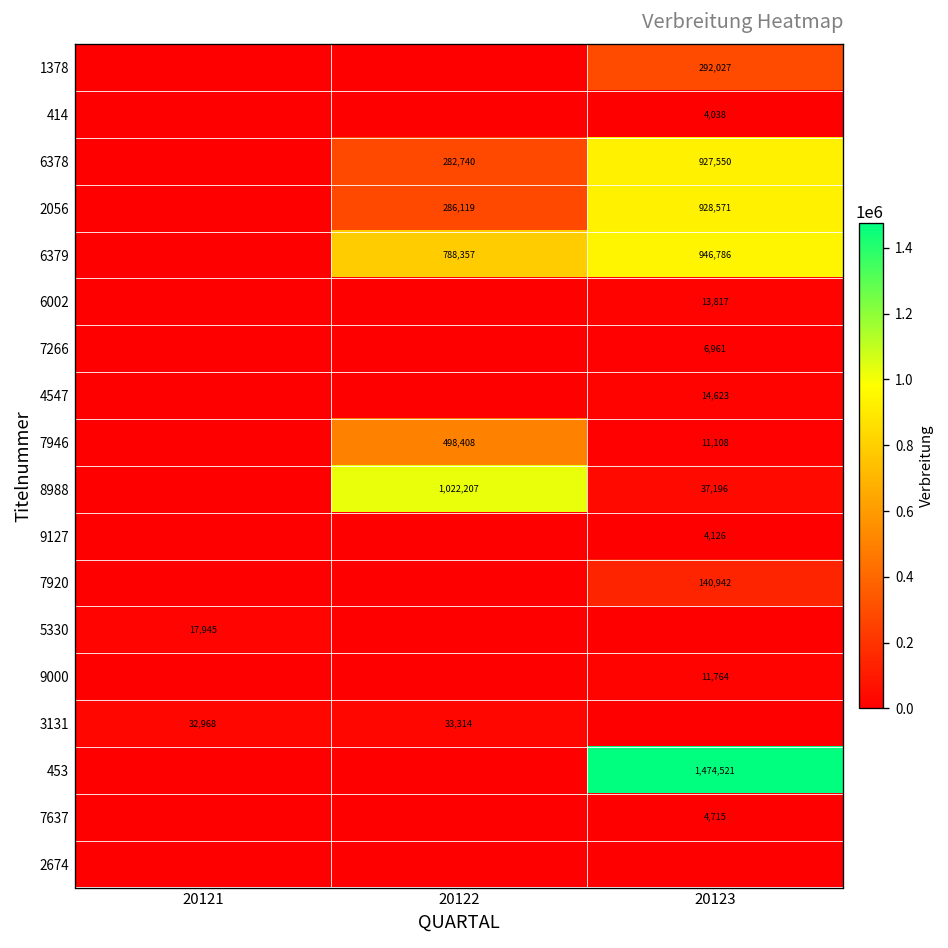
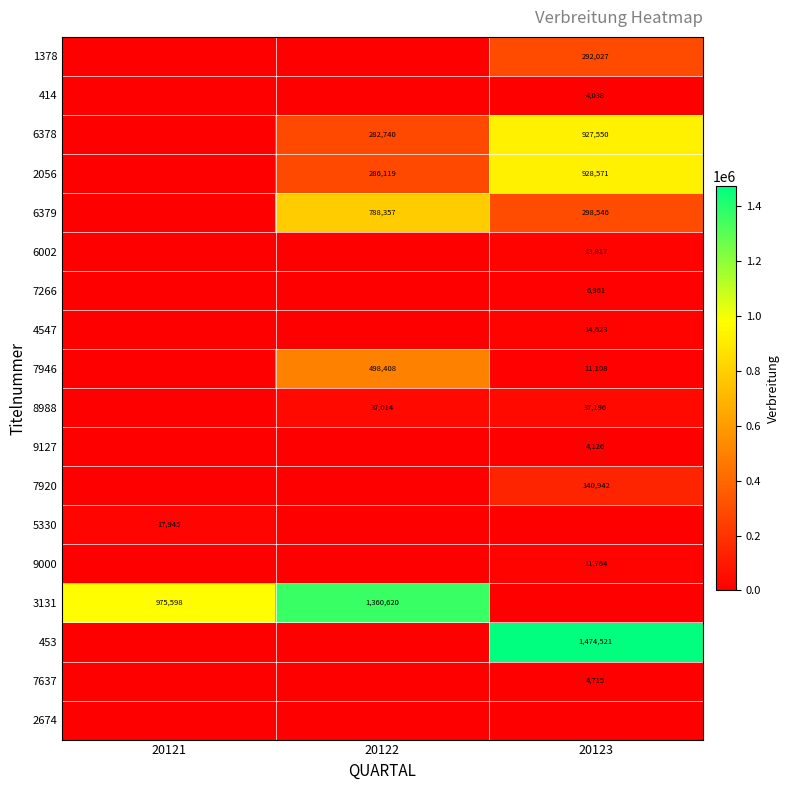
  {
    "1378": {
      "20123": "292,027"
    },
    "414": {
      "20123": "4,038"
    },
    "6378": {
      "20122": "282,740",
      "20123": "927,550"
    },
    "2056": {
      "20122": "286,119",
      "20123": "928,571"
    },
    "6379": {
      "20122": "788,357",
-     "20123": "946,786"
+     "20123": "298,546"
    },
    "6002": {
      "20123": "13,817"
    },
    "7266": {
      "20123": "6,961"
    },
    "4547": {
      "20123": "14,623"
    },
    "7946": {
      "20122": "498,408",
      "20123": "11,108"
    },
    "8988": {
-     "20122": "1,022,207",
+     "20122": "37,014",
      "20123": "37,196"
    },
    "9127": {
      "20123": "4,126"
    },
    "7920": {
      "20123": "140,942"
    },
    "5330": {
      "20121": "17,945"
    },
    "9000": {
      "20123": "11,764"
    },
    "3131": {
-     "20121": "32,968",
-     "20122": "33,314"
+     "20121": "975,598",
+     "20122": "1,360,620"
    },
    "453": {
      "20123": "1,474,521"
    },
    "7637": {
      "20123": "4,715"
    }
  }
